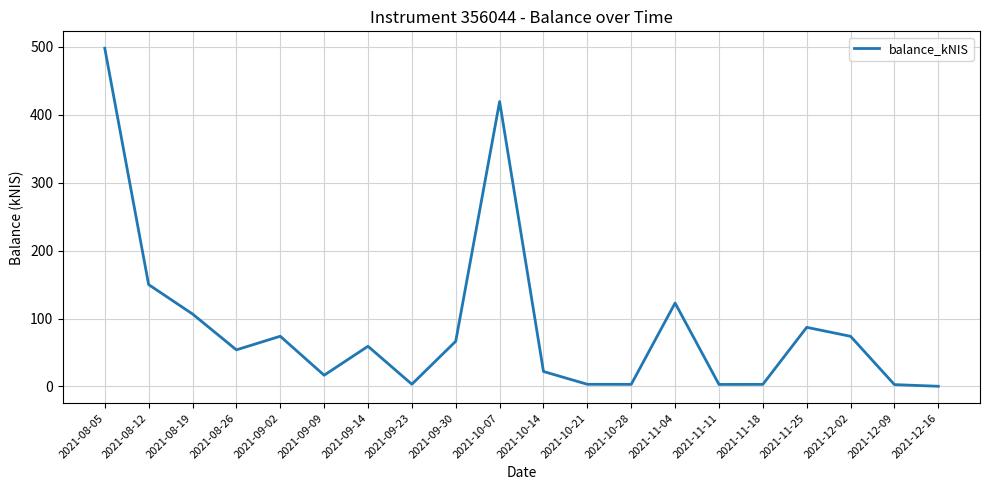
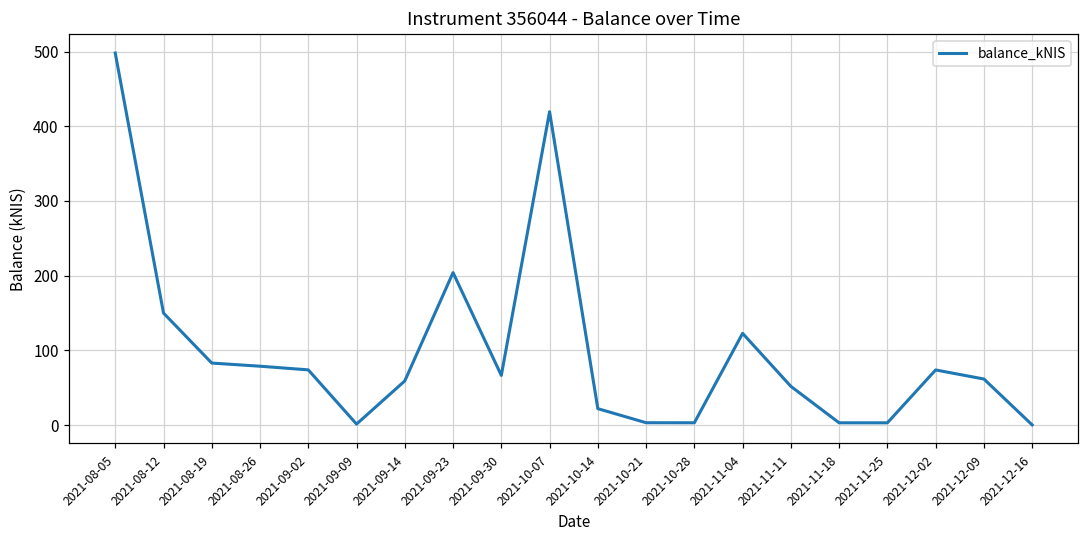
  {
    "2021-08-05": 500,
    "2021-08-12": 150,
-   "2021-08-19": 110,
-   "2021-08-26": 50,
+   "2021-08-19": 80,
+   "2021-08-26": 80,
    "2021-09-02": 70,
-   "2021-09-09": 20,
+   "2021-09-09": 0,
    "2021-09-14": 60,
-   "2021-09-23": 0,
+   "2021-09-23": 200,
    "2021-09-30": 70,
    "2021-10-07": 420,
    "2021-10-14": 20,
    "2021-10-21": 0,
    "2021-10-28": 0,
    "2021-11-04": 120,
-   "2021-11-11": 0,
+   "2021-11-11": 50,
    "2021-11-18": 0,
-   "2021-11-25": 90,
+   "2021-11-25": 0,
    "2021-12-02": 70,
-   "2021-12-09": 0,
+   "2021-12-09": 60,
    "2021-12-16": 0
  }
